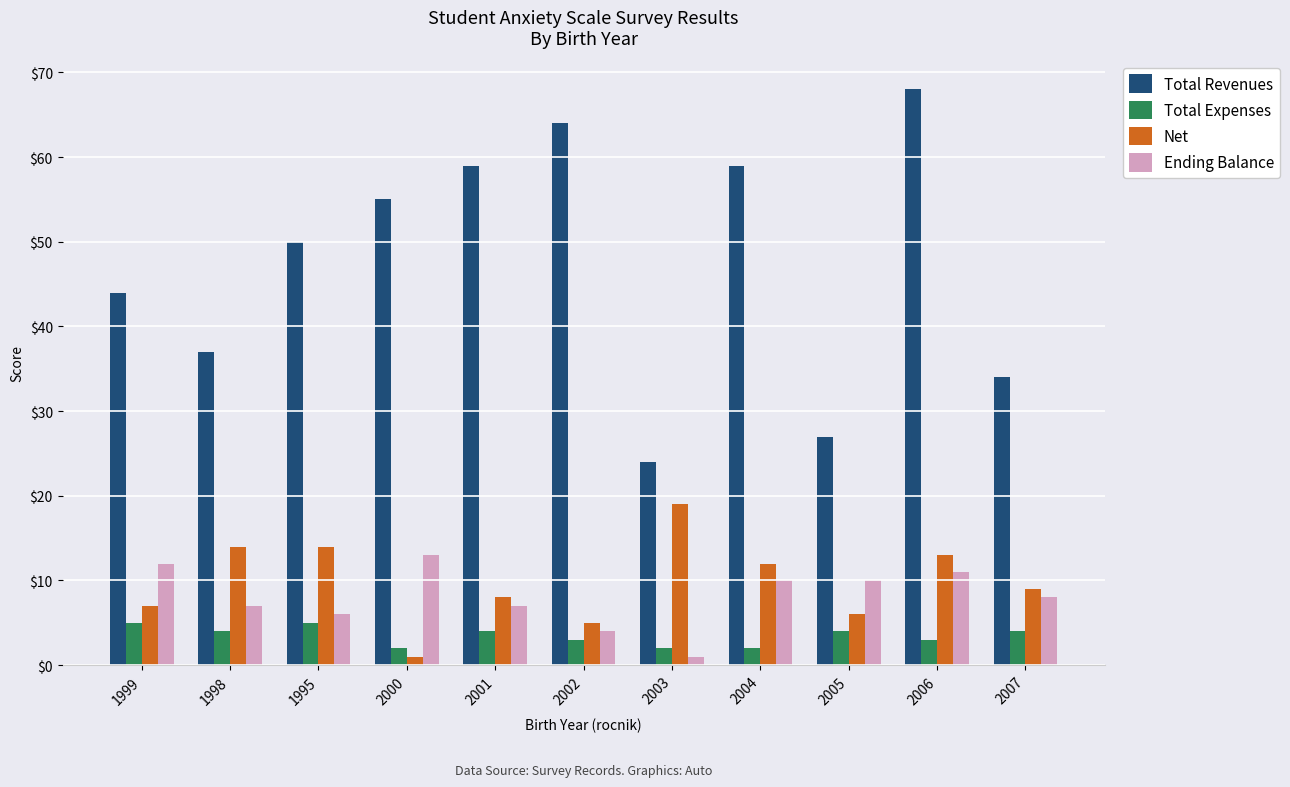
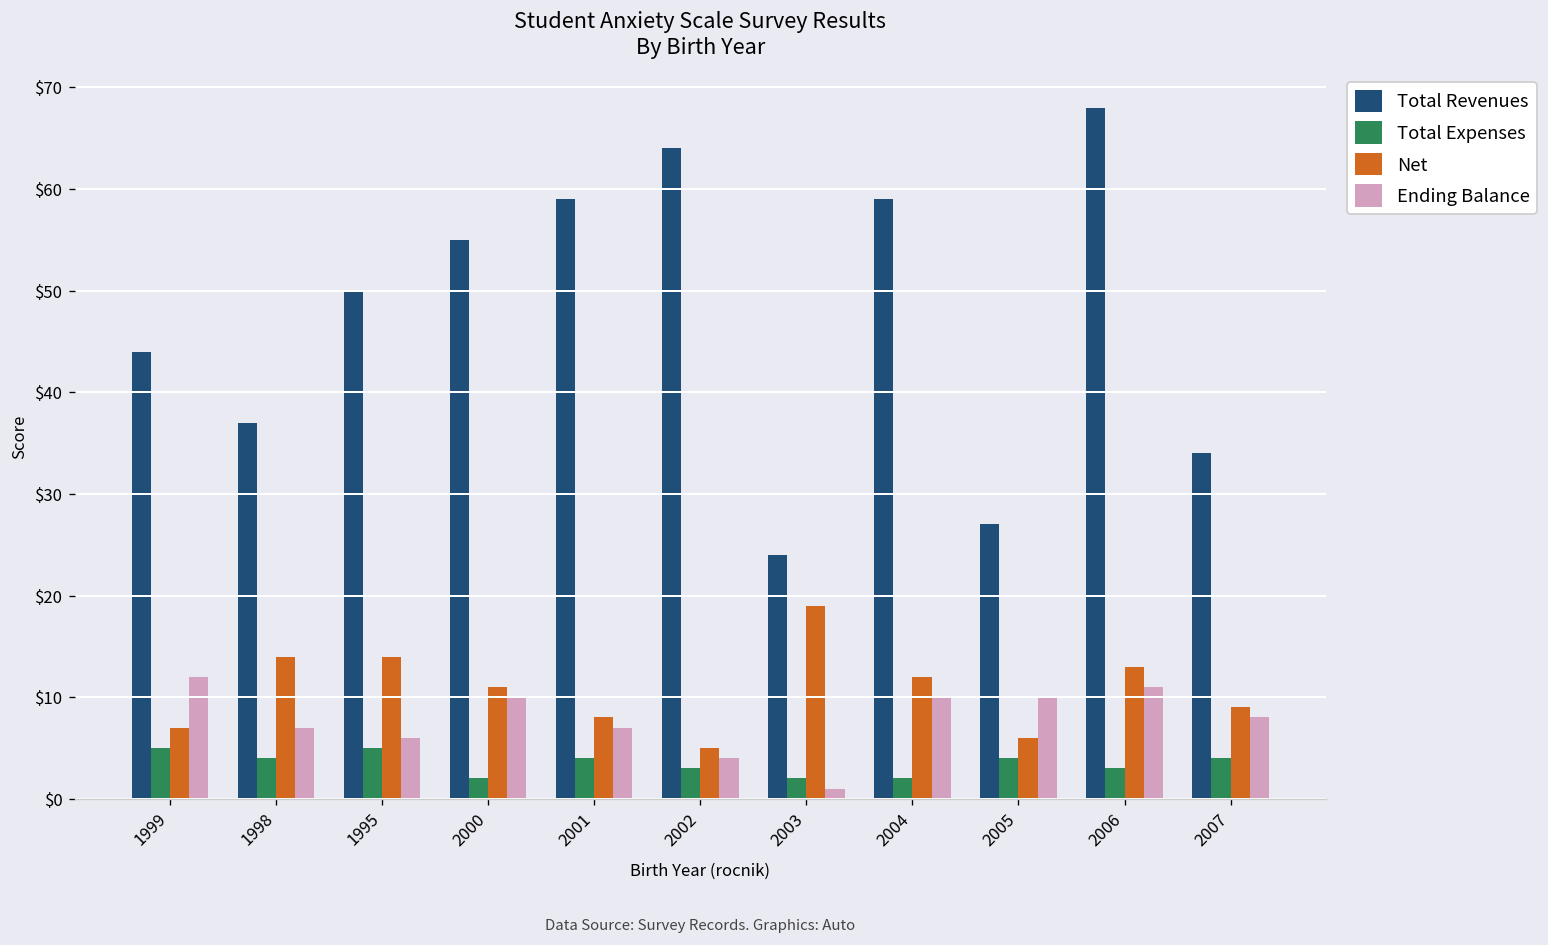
  {
    "Total Revenues": {
      "1999": "$44",
      "1998": "$37",
      "1995": "$50",
      "2000": "$55",
      "2001": "$59",
      "2002": "$64",
      "2003": "$24",
      "2004": "$59",
      "2005": "$27",
      "2006": "$68",
      "2007": "$34"
    },
    "Total Expenses": {
      "1999": "$5",
      "1998": "$4",
      "1995": "$5",
      "2000": "$2",
      "2001": "$4",
      "2002": "$3",
      "2003": "$2",
      "2004": "$2",
      "2005": "$4",
      "2006": "$3",
      "2007": "$4"
    },
    "Net": {
      "1999": "$7",
      "1998": "$14",
      "1995": "$14",
-     "2000": "$1",
+     "2000": "$11",
      "2001": "$8",
      "2002": "$5",
      "2003": "$19",
      "2004": "$12",
      "2005": "$6",
      "2006": "$13",
      "2007": "$9"
    },
    "Ending Balance": {
      "1999": "$12",
      "1998": "$7",
      "1995": "$6",
-     "2000": "$13",
+     "2000": "$10",
      "2001": "$7",
      "2002": "$4",
      "2003": "$1",
      "2004": "$10",
      "2005": "$10",
      "2006": "$11",
      "2007": "$8"
    }
  }
